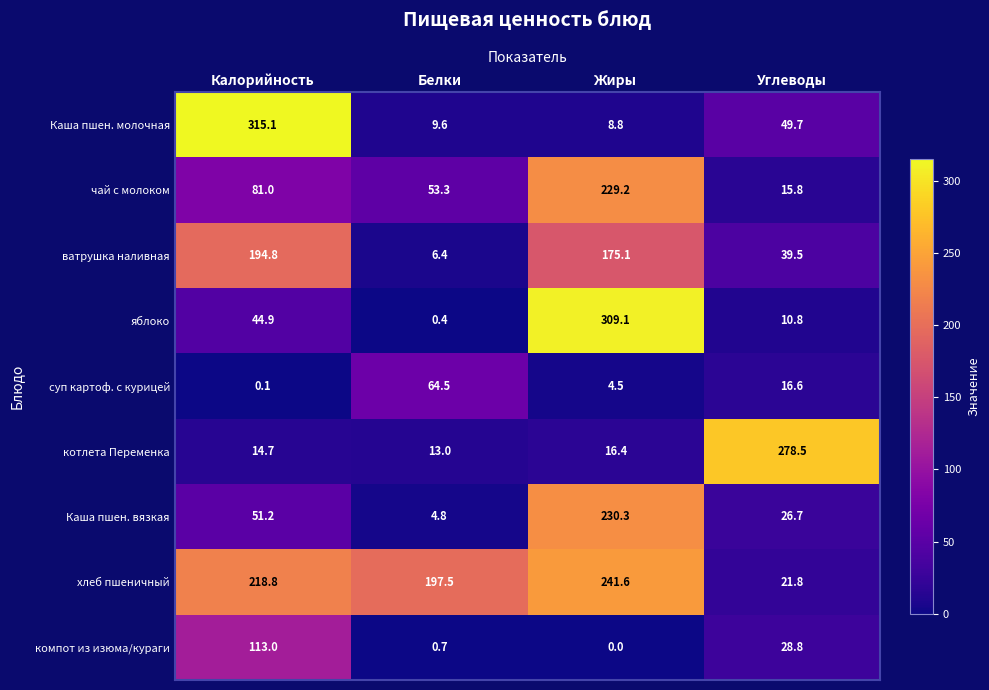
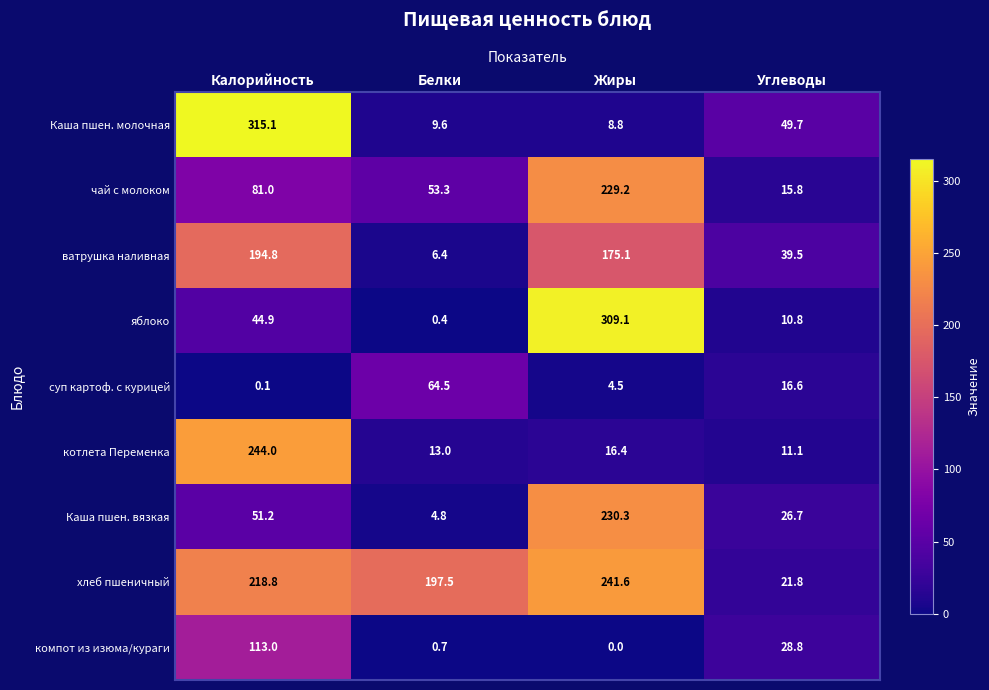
  {
    "Каша пшен. молочная": {
      "Калорийность": 315.1,
      "Белки": 9.6,
      "Жиры": 8.8,
      "Углеводы": 49.7
    },
    "чай с молоком": {
      "Калорийность": 81.0,
      "Белки": 53.3,
      "Жиры": 229.2,
      "Углеводы": 15.8
    },
    "ватрушка наливная": {
      "Калорийность": 194.8,
      "Белки": 6.4,
      "Жиры": 175.1,
      "Углеводы": 39.5
    },
    "яблоко": {
      "Калорийность": 44.9,
      "Белки": 0.4,
      "Жиры": 309.1,
      "Углеводы": 10.8
    },
    "суп картоф. с курицей": {
      "Калорийность": 0.1,
      "Белки": 64.5,
      "Жиры": 4.5,
      "Углеводы": 16.6
    },
    "котлета Переменка": {
-     "Калорийность": 14.7,
+     "Калорийность": 244.0,
      "Белки": 13.0,
      "Жиры": 16.4,
-     "Углеводы": 278.5
+     "Углеводы": 11.1
    },
    "Каша пшен. вязкая": {
      "Калорийность": 51.2,
      "Белки": 4.8,
      "Жиры": 230.3,
      "Углеводы": 26.7
    },
    "хлеб пшеничный": {
      "Калорийность": 218.8,
      "Белки": 197.5,
      "Жиры": 241.6,
      "Углеводы": 21.8
    },
    "компот из изюма/кураги": {
      "Калорийность": 113.0,
      "Белки": 0.7,
      "Жиры": 0.0,
      "Углеводы": 28.8
    }
  }
